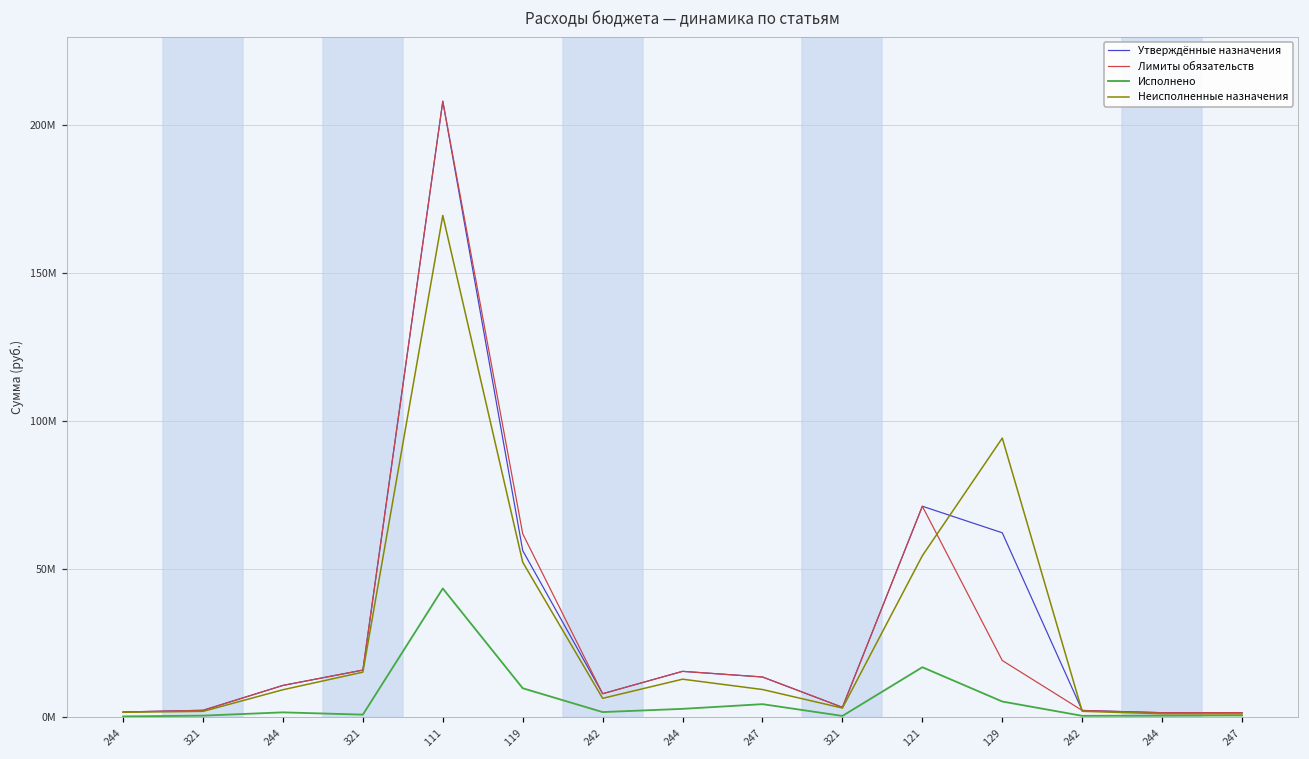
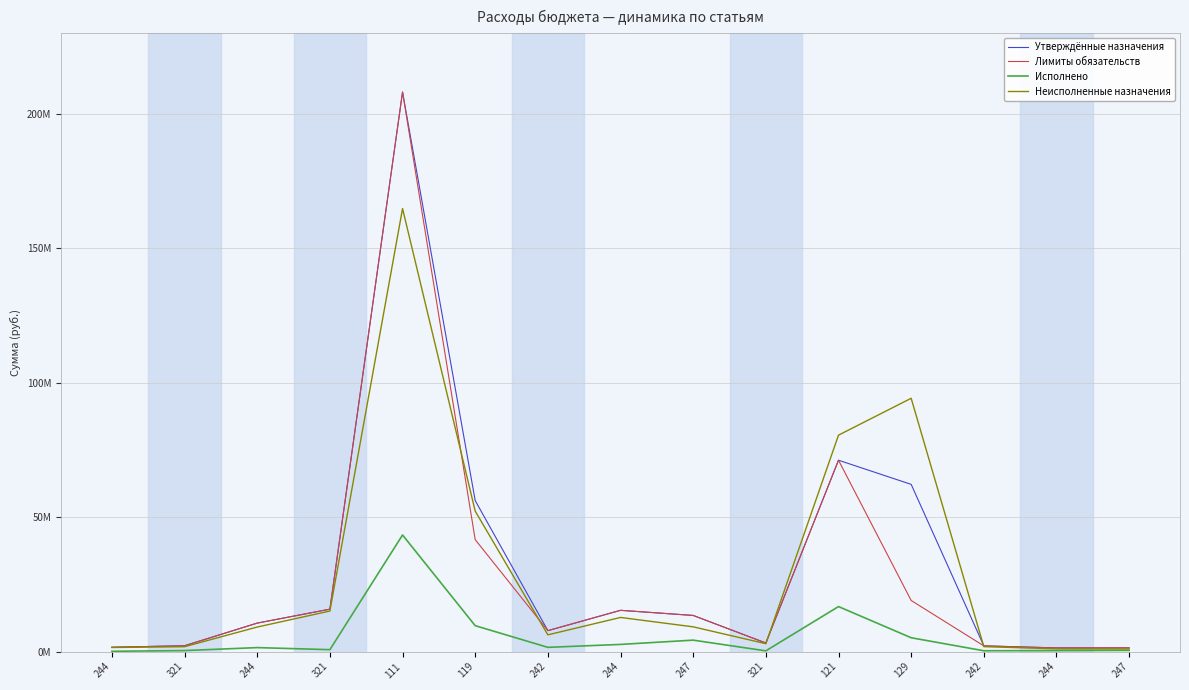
  {
    "Утверждённые назначения": {
      "119": 56000000,
      "129": 62000000
    },
    "Лимиты обязательств": {
-     "119": 62000000,
+     "119": 42000000,
      "129": 19000000
    },
    "Исполнено": {
      "111": 43000000,
      "119": 10000000,
      "121": 17000000,
      "129": 5000000
    },
    "Неисполненные назначения": {
-     "111": 170000000,
+     "111": 165000000,
      "119": 52000000,
-     "121": 54000000,
+     "121": 80000000,
      "129": 94000000
    }
  }
